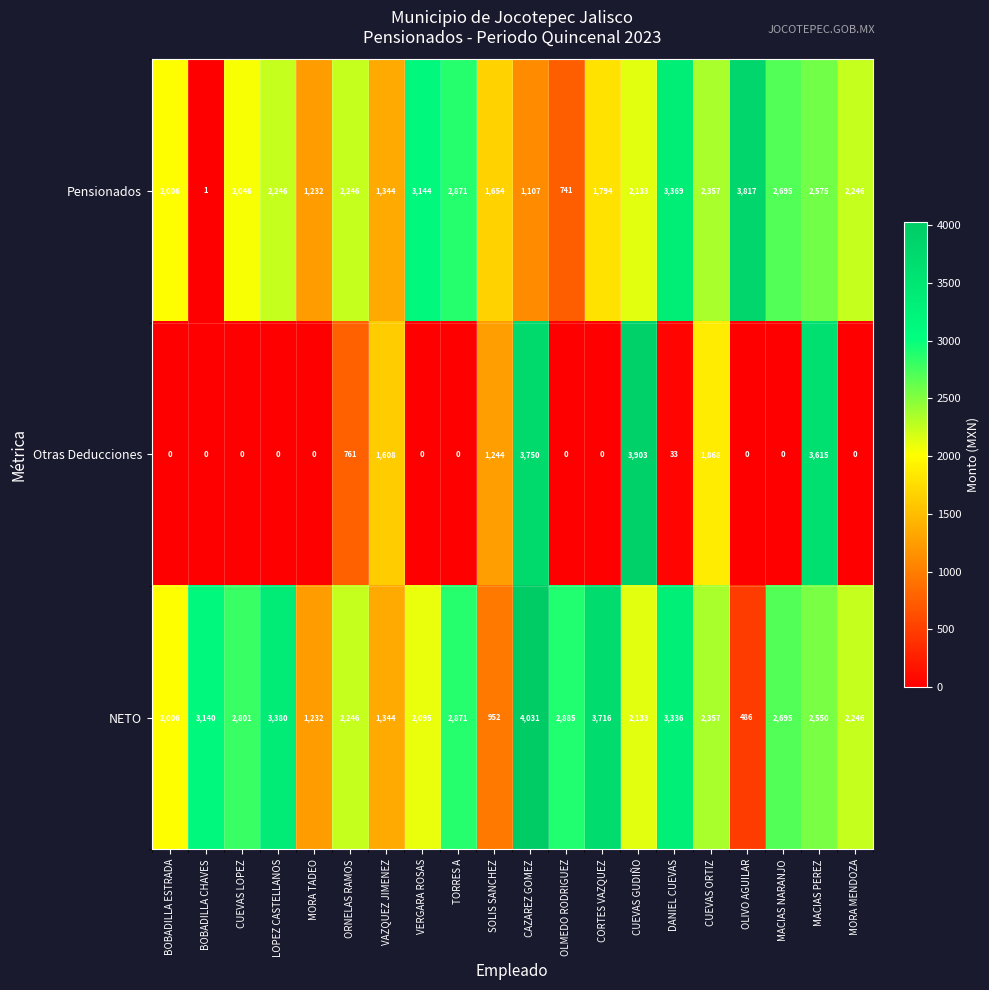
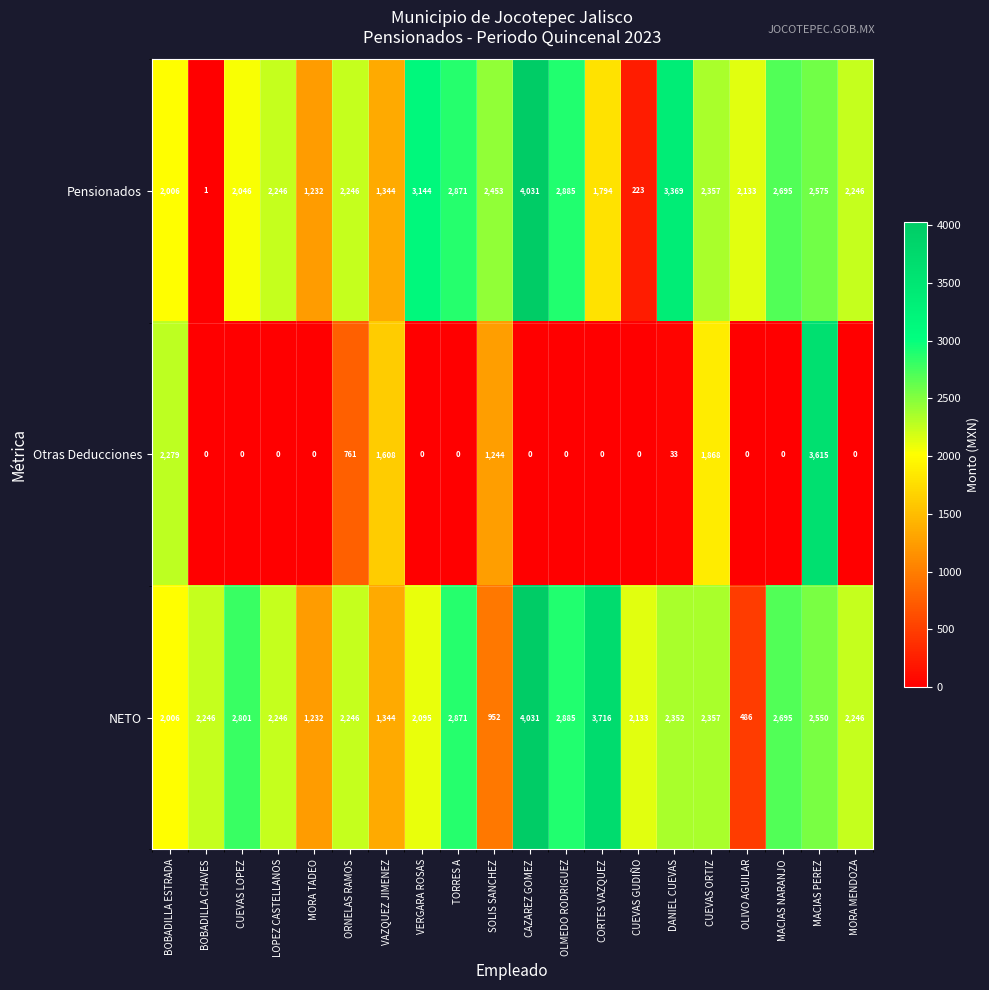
  {
    "Pensionados": {
      "BOBADILLA ESTRADA": "2,006",
      "BOBADILLA CHAVES": "1",
      "CUEVAS LOPEZ": "2,046",
      "LOPEZ CASTELLANOS": "2,246",
      "MORA TADEO": "1,232",
      "ORNELAS RAMOS": "2,246",
      "VAZQUEZ JIMENEZ": "1,344",
      "VERGARA ROSAS": "3,144",
      "TORRES A": "2,871",
-     "SOLIS SANCHEZ": "1,654",
-     "CAZAREZ GOMEZ": "1,107",
-     "OLMEDO RODRIGUEZ": "741",
+     "SOLIS SANCHEZ": "2,453",
+     "CAZAREZ GOMEZ": "4,031",
+     "OLMEDO RODRIGUEZ": "2,885",
      "CORTES VAZQUEZ": "1,794",
-     "CUEVAS GUDIÑO": "2,133",
+     "CUEVAS GUDIÑO": "223",
      "DANIEL CUEVAS": "3,369",
      "CUEVAS ORTIZ": "2,357",
-     "OLIVO AGUILAR": "3,817",
+     "OLIVO AGUILAR": "2,133",
      "MACIAS NARANJO": "2,695",
      "MACIAS PEREZ": "2,575",
      "MORA MENDOZA": "2,246"
    },
    "Otras Deducciones": {
-     "BOBADILLA ESTRADA": "0",
+     "BOBADILLA ESTRADA": "2,279",
      "BOBADILLA CHAVES": "0",
      "CUEVAS LOPEZ": "0",
      "LOPEZ CASTELLANOS": "0",
      "MORA TADEO": "0",
      "ORNELAS RAMOS": "761",
      "VAZQUEZ JIMENEZ": "1,608",
      "VERGARA ROSAS": "0",
      "TORRES A": "0",
      "SOLIS SANCHEZ": "1,244",
-     "CAZAREZ GOMEZ": "3,750",
+     "CAZAREZ GOMEZ": "0",
      "OLMEDO RODRIGUEZ": "0",
      "CORTES VAZQUEZ": "0",
-     "CUEVAS GUDIÑO": "3,903",
+     "CUEVAS GUDIÑO": "0",
      "DANIEL CUEVAS": "33",
      "CUEVAS ORTIZ": "1,868",
      "OLIVO AGUILAR": "0",
      "MACIAS NARANJO": "0",
      "MACIAS PEREZ": "3,615",
      "MORA MENDOZA": "0"
    },
    "NETO": {
      "BOBADILLA ESTRADA": "2,006",
-     "BOBADILLA CHAVES": "3,140",
+     "BOBADILLA CHAVES": "2,246",
      "CUEVAS LOPEZ": "2,801",
-     "LOPEZ CASTELLANOS": "3,380",
+     "LOPEZ CASTELLANOS": "2,246",
      "MORA TADEO": "1,232",
      "ORNELAS RAMOS": "2,246",
      "VAZQUEZ JIMENEZ": "1,344",
      "VERGARA ROSAS": "2,095",
      "TORRES A": "2,871",
      "SOLIS SANCHEZ": "952",
      "CAZAREZ GOMEZ": "4,031",
      "OLMEDO RODRIGUEZ": "2,885",
      "CORTES VAZQUEZ": "3,716",
      "CUEVAS GUDIÑO": "2,133",
-     "DANIEL CUEVAS": "3,336",
+     "DANIEL CUEVAS": "2,352",
      "CUEVAS ORTIZ": "2,357",
      "OLIVO AGUILAR": "486",
      "MACIAS NARANJO": "2,695",
      "MACIAS PEREZ": "2,550",
      "MORA MENDOZA": "2,246"
    }
  }
